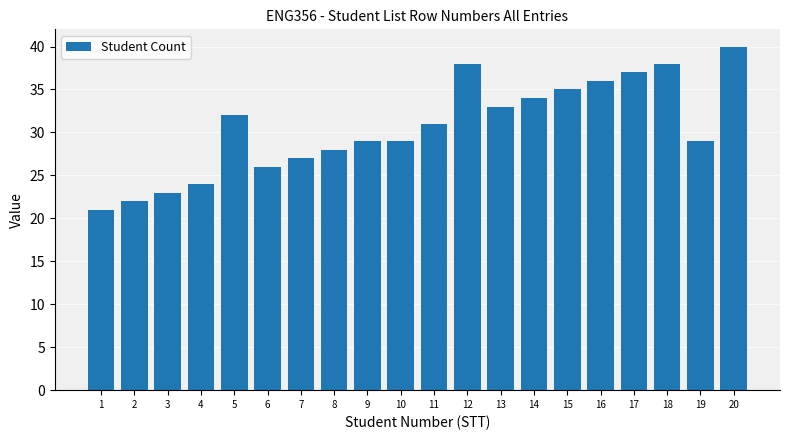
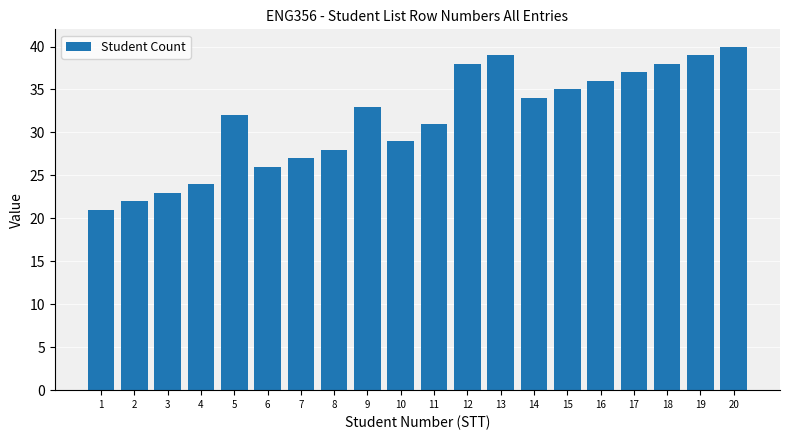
  {
    "1": 21,
    "2": 22,
    "3": 23,
    "4": 24,
    "5": 32,
    "6": 26,
    "7": 27,
    "8": 28,
-   "9": 29,
+   "9": 33,
    "10": 29,
    "11": 31,
    "12": 38,
-   "13": 33,
+   "13": 39,
    "14": 34,
    "15": 35,
    "16": 36,
    "17": 37,
    "18": 38,
-   "19": 29,
+   "19": 39,
    "20": 40
  }
